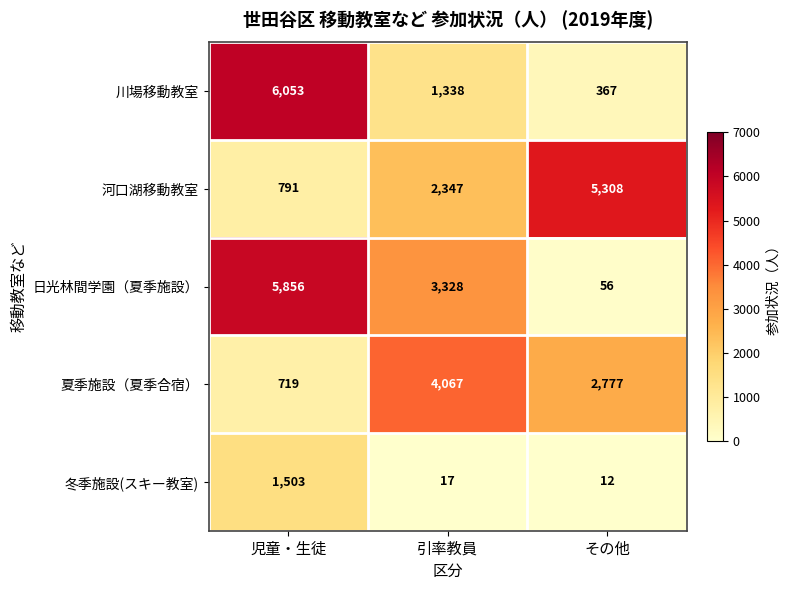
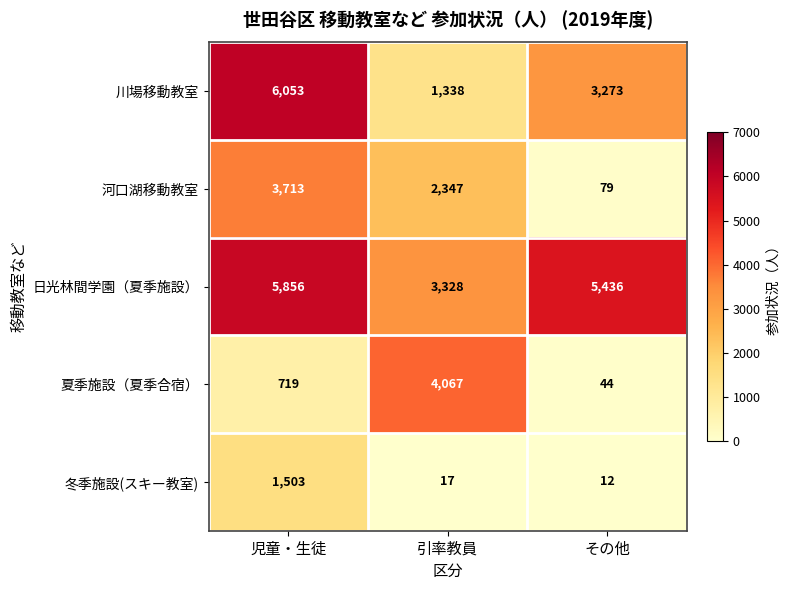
  {
    "川場移動教室": {
      "児童・生徒": "6,053",
      "引率教員": "1,338",
-     "その他": "367"
+     "その他": "3,273"
    },
    "河口湖移動教室": {
-     "児童・生徒": "791",
+     "児童・生徒": "3,713",
      "引率教員": "2,347",
-     "その他": "5,308"
+     "その他": "79"
    },
    "日光林間学園（夏季施設）": {
      "児童・生徒": "5,856",
      "引率教員": "3,328",
-     "その他": "56"
+     "その他": "5,436"
    },
    "夏季施設（夏季合宿）": {
      "児童・生徒": "719",
      "引率教員": "4,067",
-     "その他": "2,777"
+     "その他": "44"
    },
    "冬季施設(スキー教室)": {
      "児童・生徒": "1,503",
      "引率教員": "17",
      "その他": "12"
    }
  }
